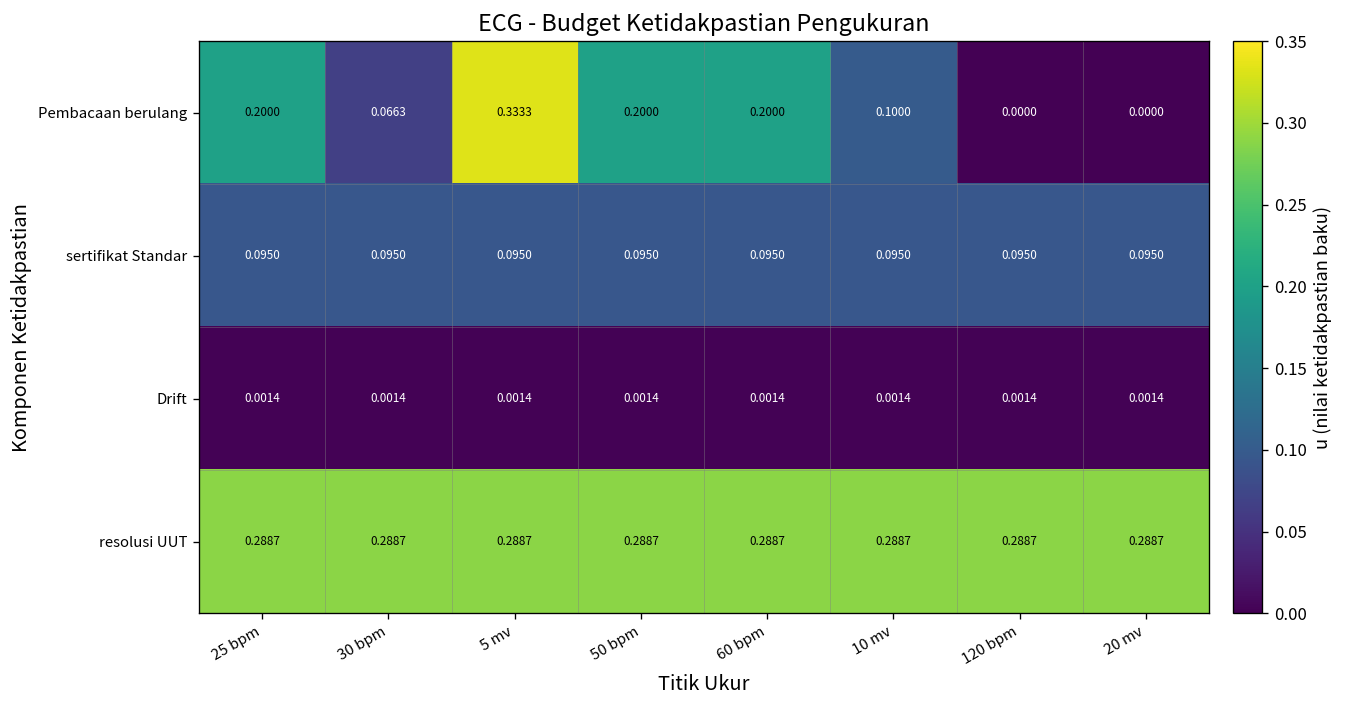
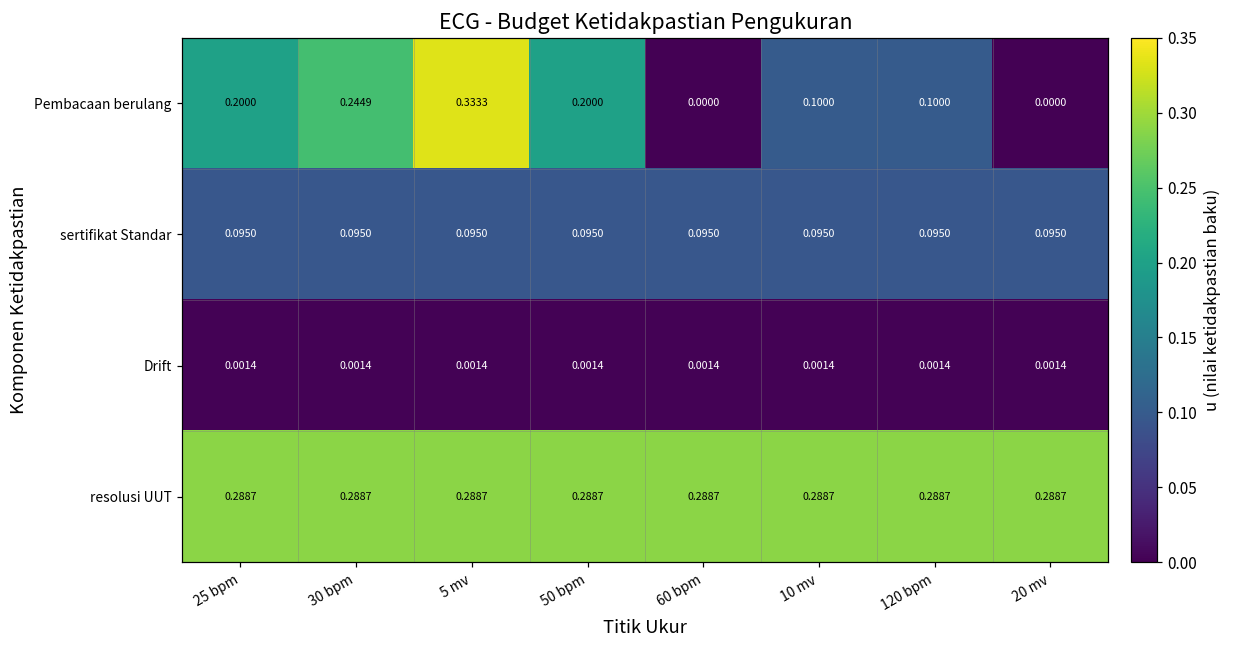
  {
    "Pembacaan berulang": {
      "25 bpm": 0.2000,
-     "30 bpm": 0.0663,
+     "30 bpm": 0.2449,
      "5 mv": 0.3333,
      "50 bpm": 0.2000,
-     "60 bpm": 0.2000,
+     "60 bpm": 0.0000,
      "10 mv": 0.1000,
-     "120 bpm": 0.0000,
+     "120 bpm": 0.1000,
      "20 mv": 0.0000
    },
    "sertifikat Standar": {
      "25 bpm": 0.0950,
      "30 bpm": 0.0950,
      "5 mv": 0.0950,
      "50 bpm": 0.0950,
      "60 bpm": 0.0950,
      "10 mv": 0.0950,
      "120 bpm": 0.0950,
      "20 mv": 0.0950
    },
    "Drift": {
      "25 bpm": 0.0014,
      "30 bpm": 0.0014,
      "5 mv": 0.0014,
      "50 bpm": 0.0014,
      "60 bpm": 0.0014,
      "10 mv": 0.0014,
      "120 bpm": 0.0014,
      "20 mv": 0.0014
    },
    "resolusi UUT": {
      "25 bpm": 0.2887,
      "30 bpm": 0.2887,
      "5 mv": 0.2887,
      "50 bpm": 0.2887,
      "60 bpm": 0.2887,
      "10 mv": 0.2887,
      "120 bpm": 0.2887,
      "20 mv": 0.2887
    }
  }
